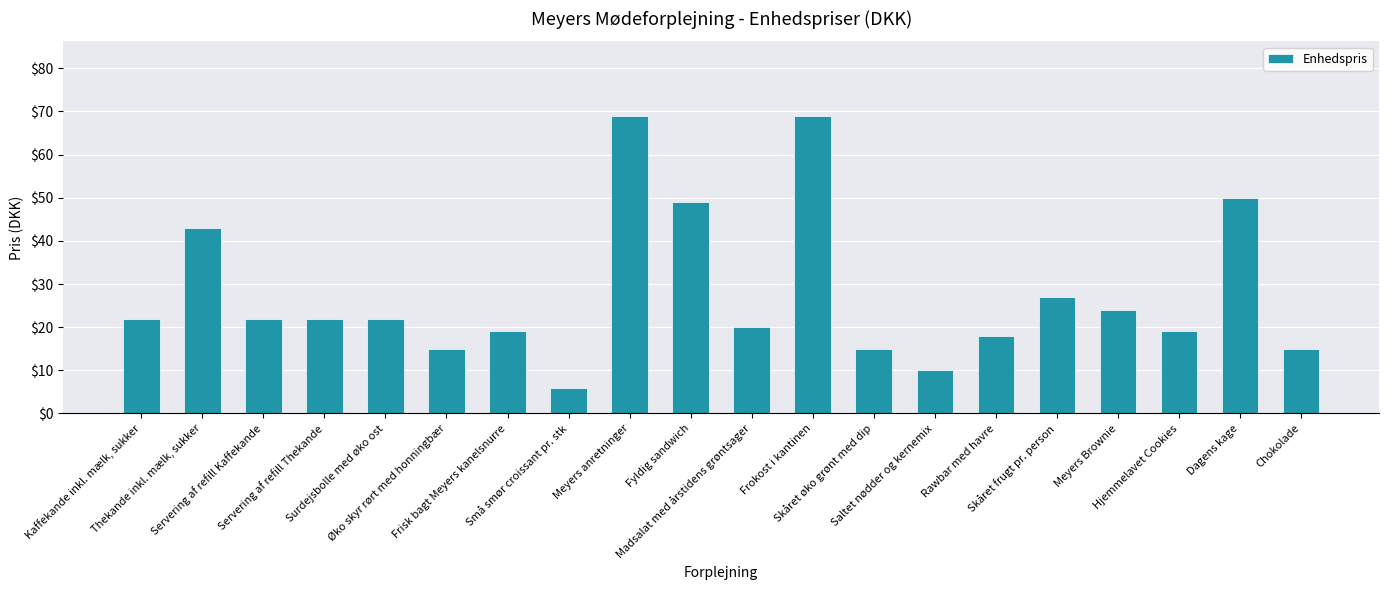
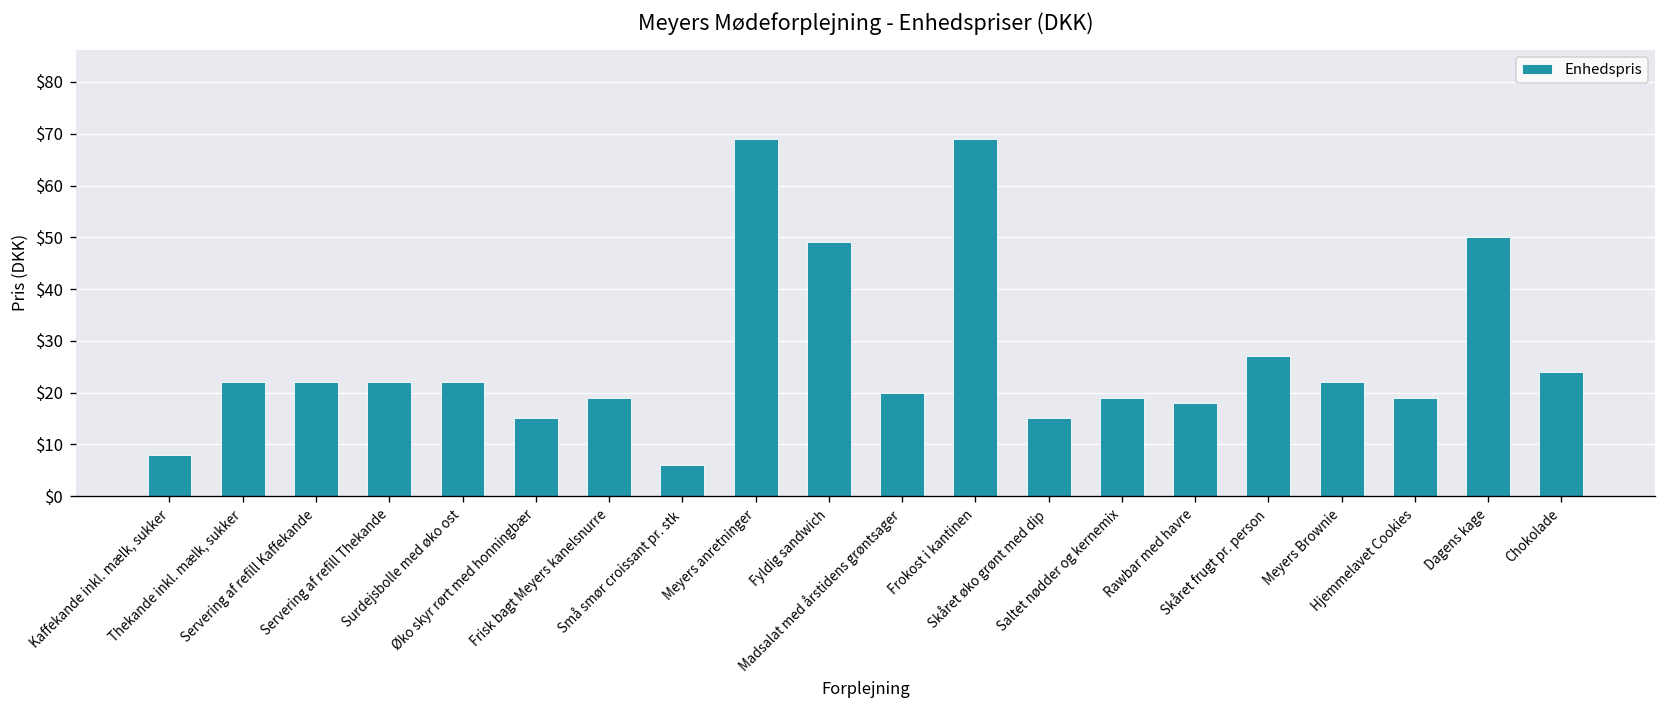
  {
-   "Kaffekande inkl. mælk, sukker": "$22",
-   "Thekande inkl. mælk, sukker": "$43",
+   "Kaffekande inkl. mælk, sukker": "$8",
+   "Thekande inkl. mælk, sukker": "$22",
    "Servering af refill Kaffekande": "$22",
    "Servering af refill Thekande": "$22",
    "Surdejsbolle med øko ost": "$22",
    "Øko skyr rørt med honningbær": "$15",
    "Frisk bagt Meyers kanelsnurre": "$19",
    "Små smør croissant pr. stk": "$6",
    "Meyers anretninger": "$69",
    "Fyldig sandwich": "$49",
    "Madsalat med årstidens grøntsager": "$20",
    "Frokost i kantinen": "$69",
    "Skåret øko grønt med dip": "$15",
-   "Saltet nødder og kernemix": "$10",
+   "Saltet nødder og kernemix": "$19",
    "Rawbar med havre": "$18",
    "Skåret frugt pr. person": "$27",
-   "Meyers Brownie": "$24",
+   "Meyers Brownie": "$22",
    "Hjemmelavet Cookies": "$19",
    "Dagens kage": "$50",
-   "Chokolade": "$15"
+   "Chokolade": "$24"
  }
